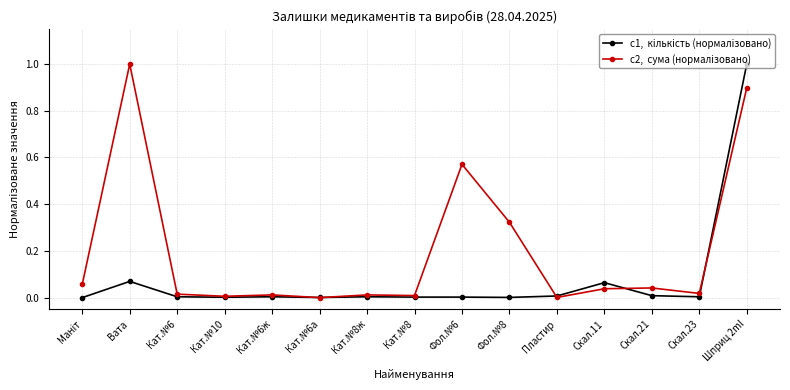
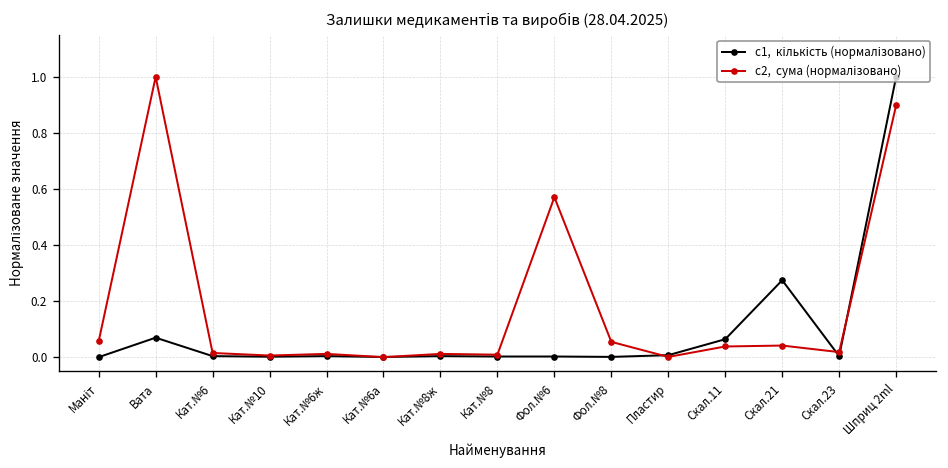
  {
    "c1, кількість (нормалізовано)": {
      "Маніт": 0.00,
      "Вата": 0.07,
      "Кат.№6": 0.00,
      "Фол.№6": 0.00,
      "Фол.№8": 0.00,
      "Скал.11": 0.06,
-     "Скал.21": 0.01,
+     "Скал.21": 0.27,
      "Скал.23": 0.00
    },
    "c2, сума (нормалізовано)": {
      "Маніт": 0.06,
      "Вата": 1.00,
      "Кат.№6": 0.01,
      "Фол.№6": 0.57,
-     "Фол.№8": 0.32,
+     "Фол.№8": 0.05,
      "Скал.11": 0.04,
      "Скал.21": 0.04,
      "Скал.23": 0.02,
      "Шприц 2ml": 0.90
    }
  }
